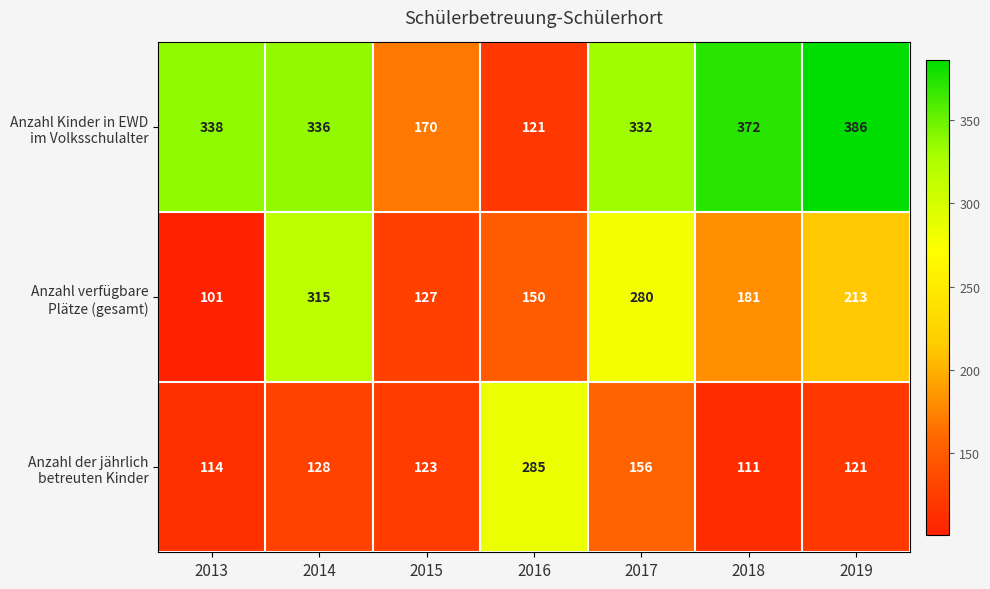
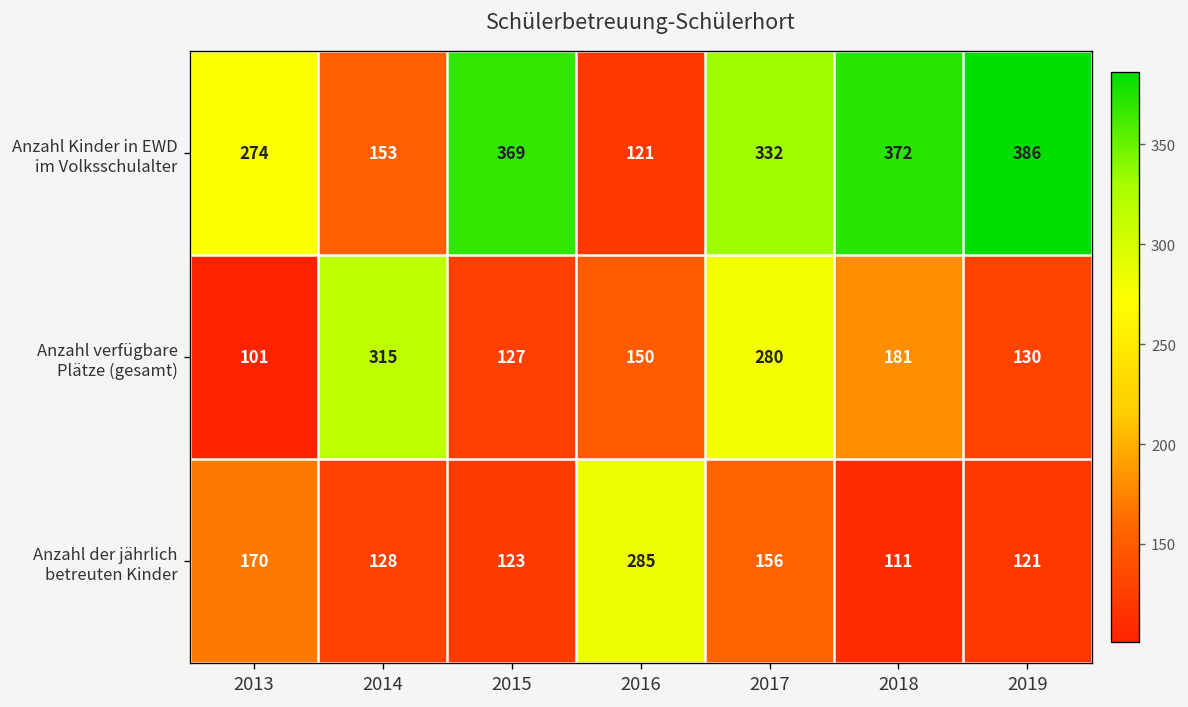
  {
    "Anzahl Kinder in EWD im Volksschulalter": {
-     "2013": 338,
-     "2014": 336,
-     "2015": 170,
+     "2013": 274,
+     "2014": 153,
+     "2015": 369,
      "2016": 121,
      "2017": 332,
      "2018": 372,
      "2019": 386
    },
    "Anzahl verfügbare Plätze (gesamt)": {
      "2013": 101,
      "2014": 315,
      "2015": 127,
      "2016": 150,
      "2017": 280,
      "2018": 181,
-     "2019": 213
+     "2019": 130
    },
    "Anzahl der jährlich betreuten Kinder": {
-     "2013": 114,
+     "2013": 170,
      "2014": 128,
      "2015": 123,
      "2016": 285,
      "2017": 156,
      "2018": 111,
      "2019": 121
    }
  }
